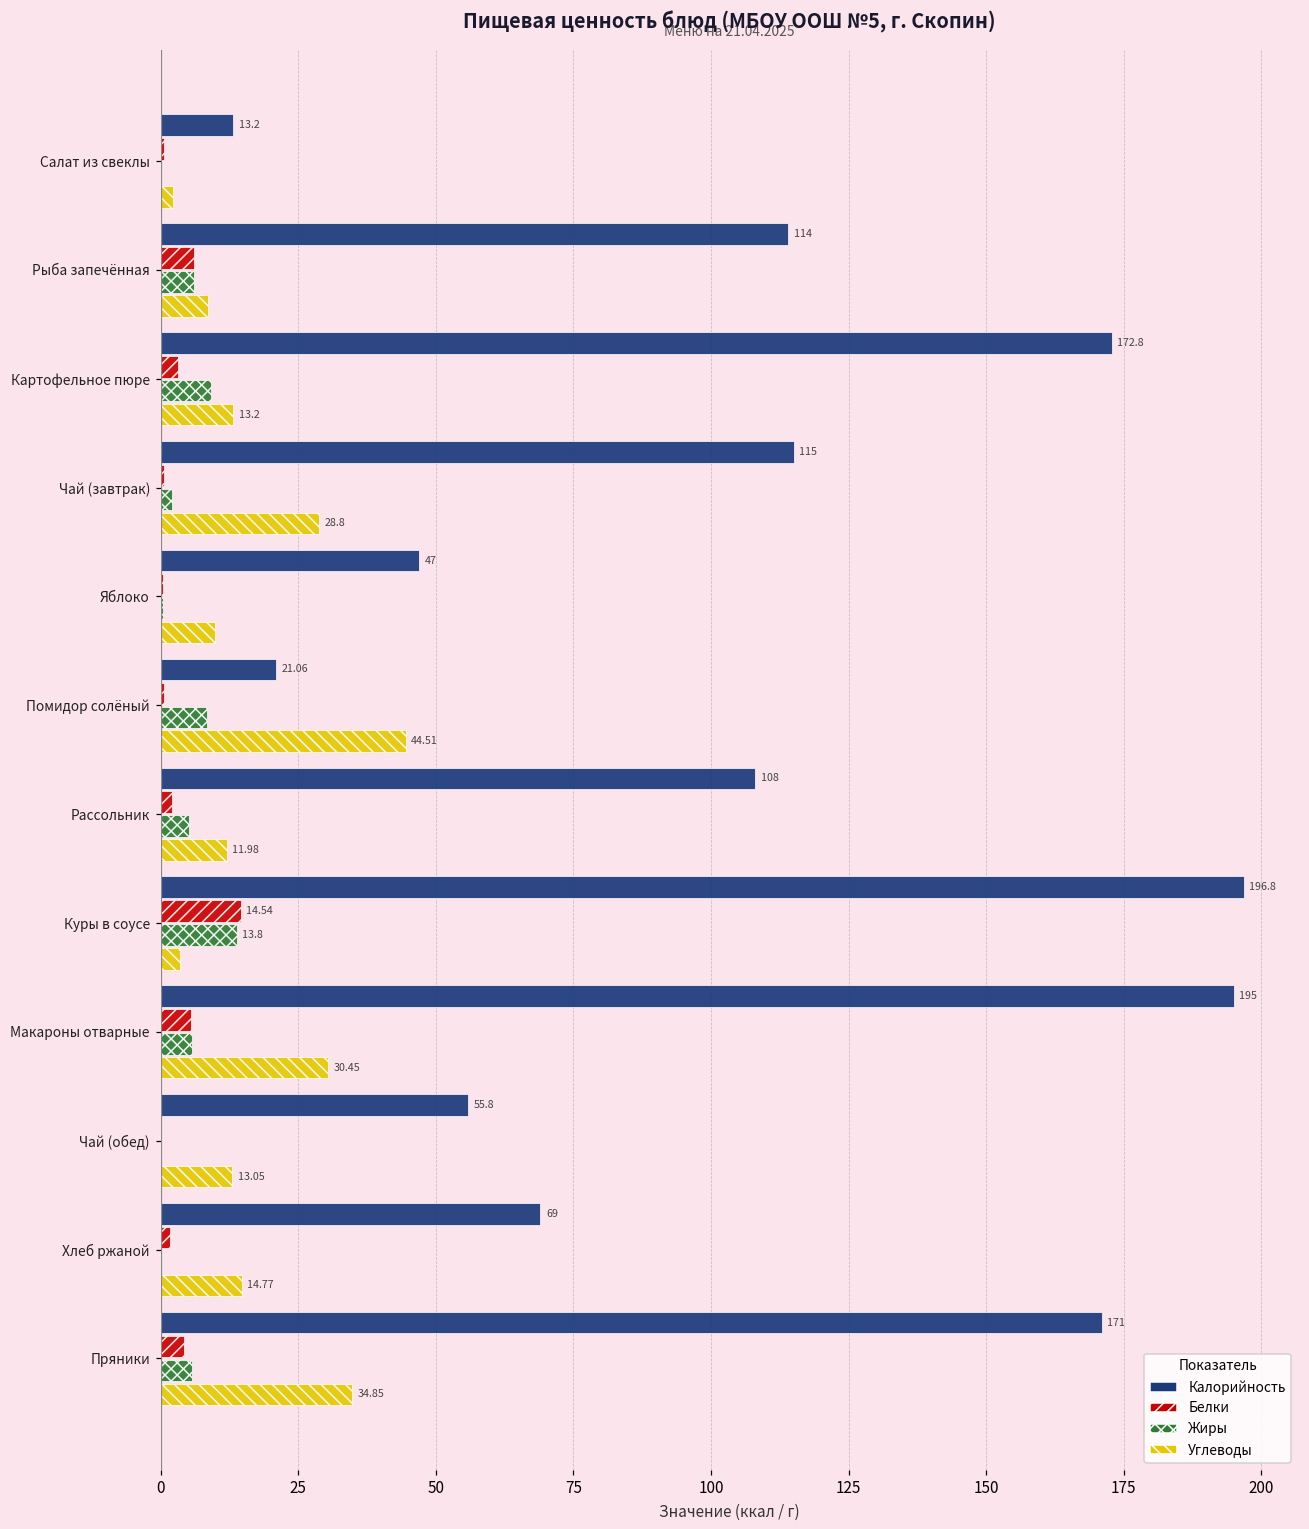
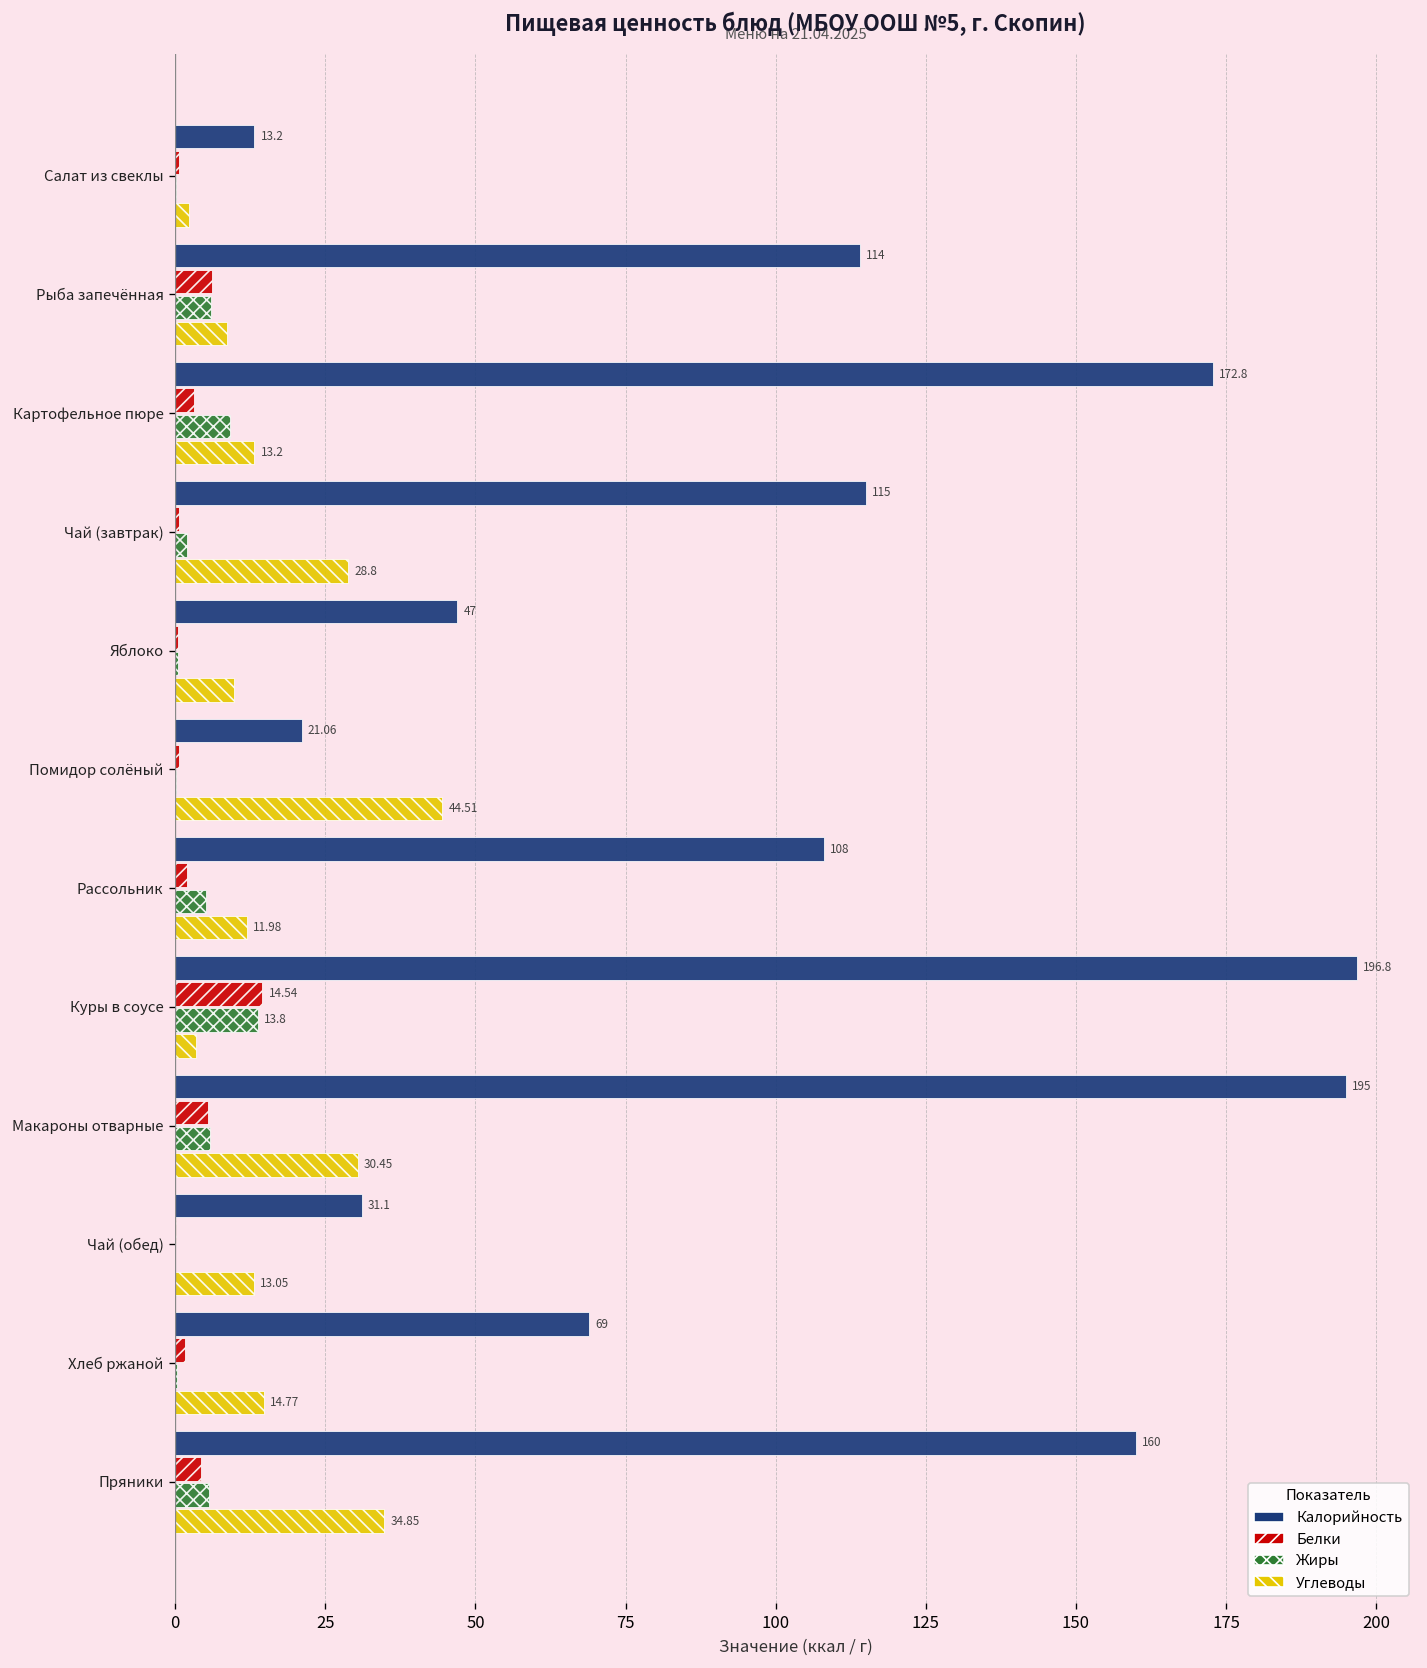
  {
    "Калорийность": {
      "Салат из свеклы": 13.2,
      "Рыба запечённая": 114,
      "Картофельное пюре": 172.8,
      "Чай (завтрак)": 115,
      "Яблоко": 47,
      "Помидор солёный": 21.06,
      "Рассольник": 108,
      "Куры в соусе": 196.8,
      "Макароны отварные": 195,
-     "Чай (обед)": 55.8,
+     "Чай (обед)": 31.1,
      "Хлеб ржаной": 69,
-     "Пряники": 171
+     "Пряники": 160
    },
    "Белки": {
      "Куры в соусе": 14.54
    },
    "Жиры": {
      "Рыба запечённая": 6,
      "Картофельное пюре": 9,
      "Чай (завтрак)": 2,
-     "Помидор солёный": 8,
+     "Помидор солёный": 0,
      "Рассольник": 5,
      "Макароны отварные": 6,
      "Пряники": 6
    },
    "Углеводы": {
      "Картофельное пюре": 13.2,
      "Чай (завтрак)": 28.8,
      "Помидор солёный": 44.51,
      "Рассольник": 11.98,
      "Макароны отварные": 30.45,
      "Чай (обед)": 13.05,
      "Хлеб ржаной": 14.77,
      "Пряники": 34.85
    }
  }
